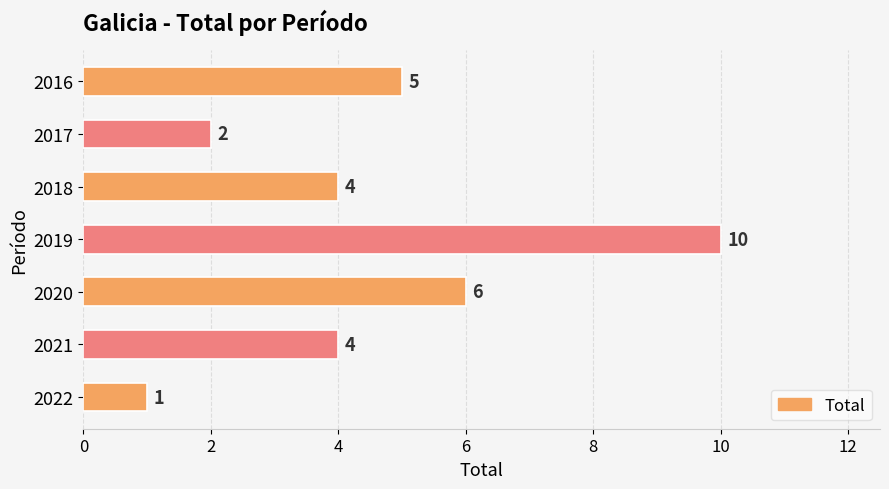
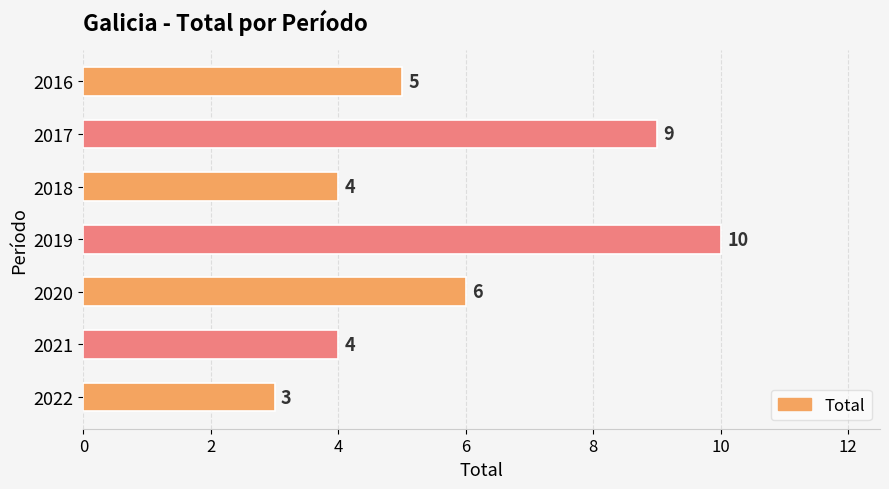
  {
    "2016": 5,
-   "2017": 2,
+   "2017": 9,
    "2018": 4,
    "2019": 10,
    "2020": 6,
    "2021": 4,
-   "2022": 1
+   "2022": 3
  }
